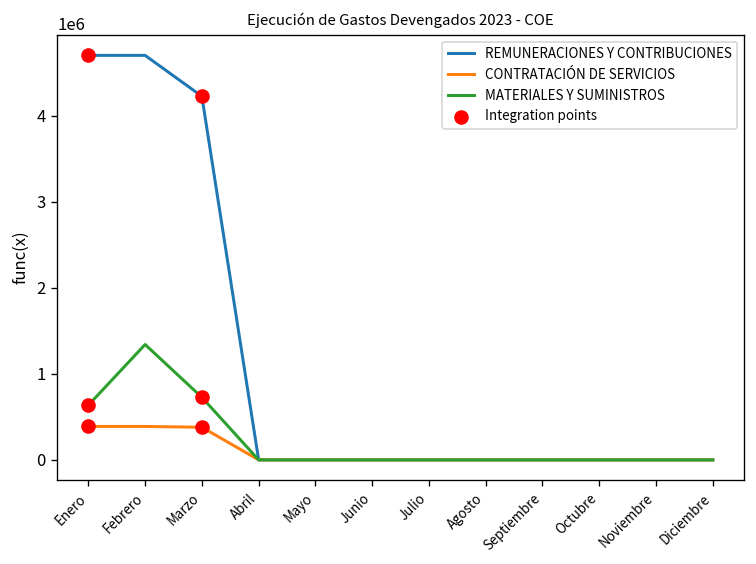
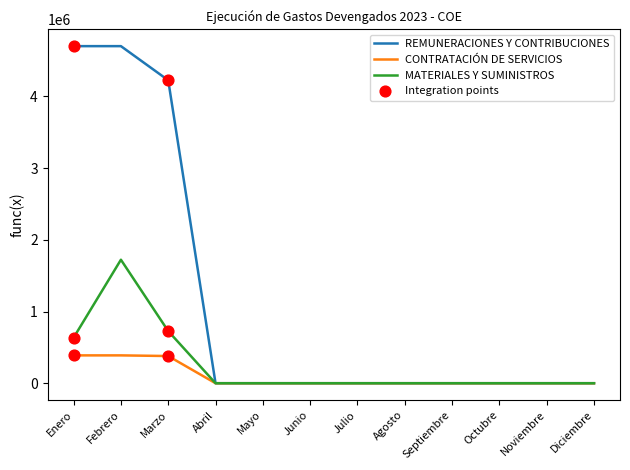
  {
    "REMUNERACIONES Y CONTRIBUCIONES": {
      "Febrero": 4700000
    },
    "CONTRATACIÓN DE SERVICIOS": {
      "Febrero": 400000
    },
    "MATERIALES Y SUMINISTROS": {
-     "Febrero": 1300000
+     "Febrero": 1700000
    }
  }
